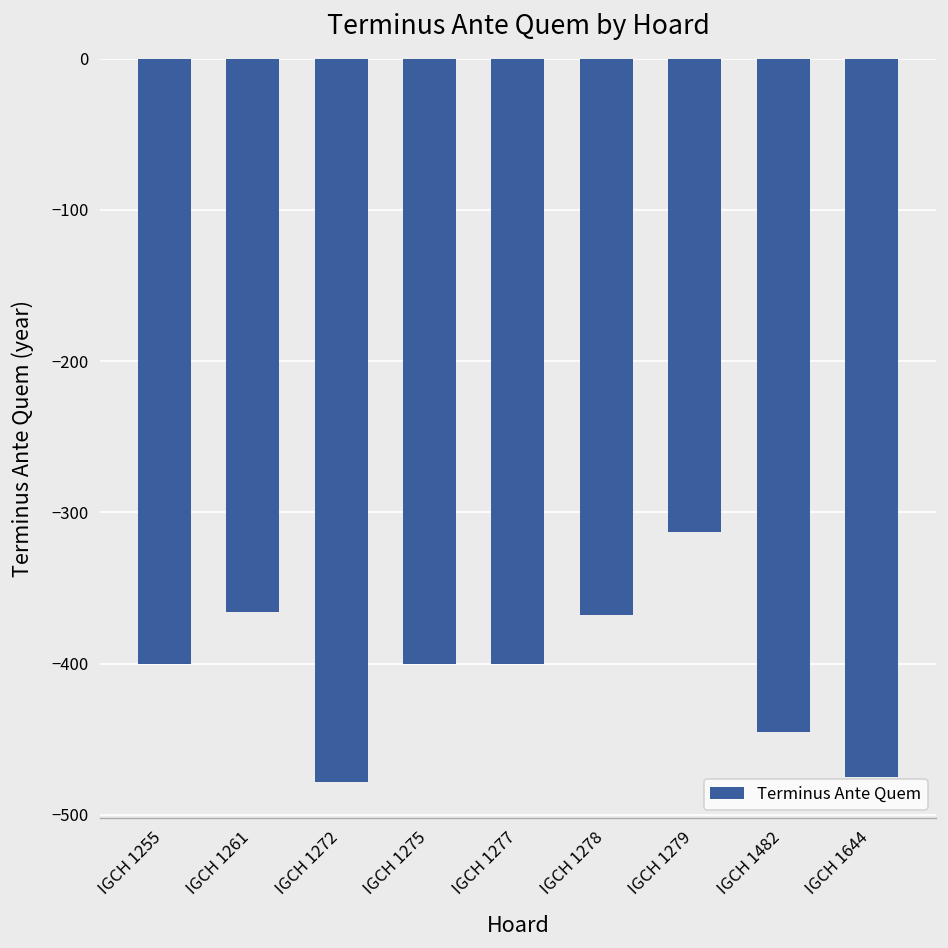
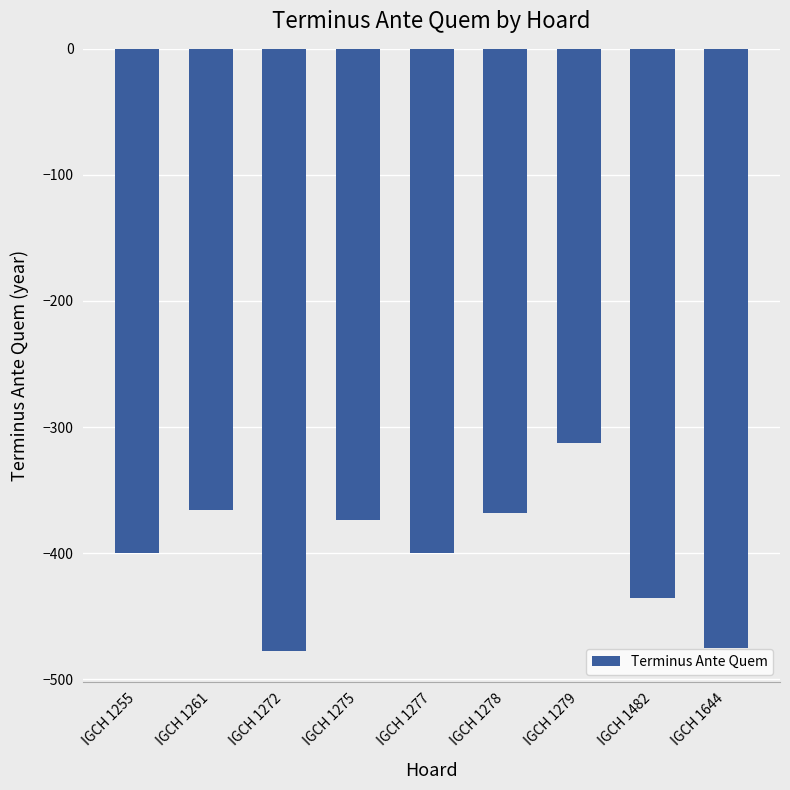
  {
    "IGCH 1255": -400,
    "IGCH 1261": -366,
    "IGCH 1272": -478,
-   "IGCH 1275": -400,
+   "IGCH 1275": -374,
    "IGCH 1277": -400,
    "IGCH 1278": -368,
    "IGCH 1279": -313,
-   "IGCH 1482": -445,
+   "IGCH 1482": -436,
    "IGCH 1644": -475
  }
